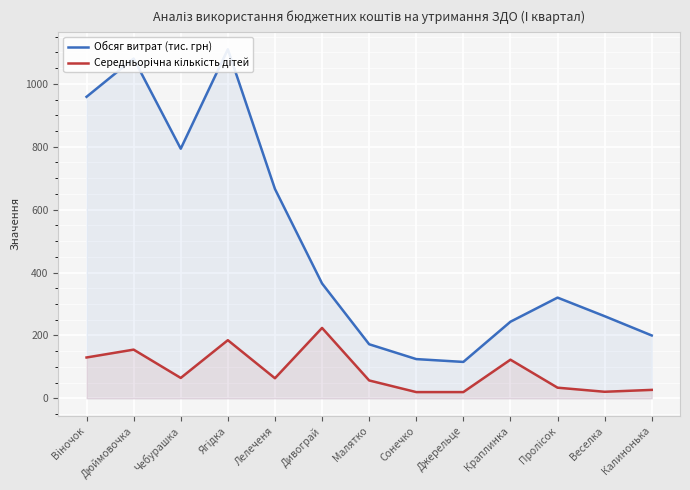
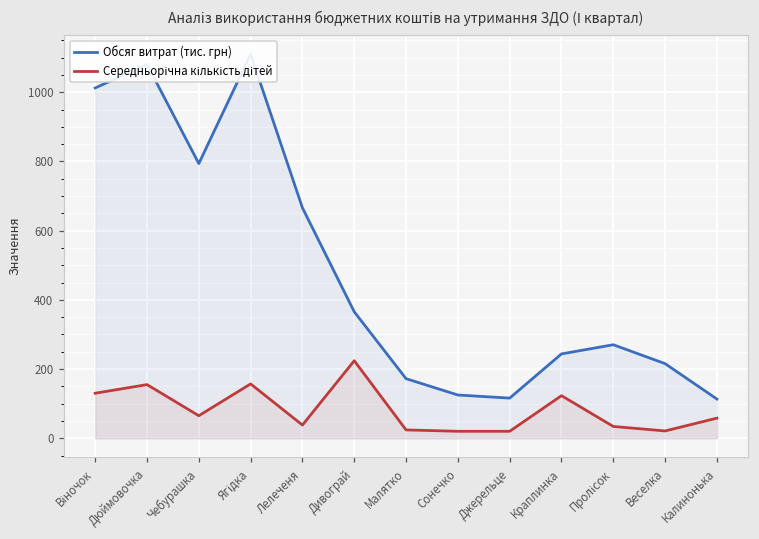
  {
    "Обсяг витрат (тис. грн)": {
-     "Віночок": 960,
+     "Віночок": 1010,
      "Чебурашка": 790,
      "Лелеченя": 670,
      "Дивограй": 370,
      "Малятко": 170,
      "Сонечко": 120,
      "Джерельце": 120,
      "Краплинка": 240,
-     "Пролісок": 320,
-     "Веселка": 260,
-     "Калинонька": 200
+     "Пролісок": 270,
+     "Веселка": 220,
+     "Калинонька": 110
    },
    "Середньорічна кількість дітей": {
      "Віночок": 130,
      "Дюймовочка": 160,
      "Чебурашка": 70,
-     "Ягідка": 190,
-     "Лелеченя": 60,
+     "Ягідка": 160,
+     "Лелеченя": 40,
      "Дивограй": 220,
-     "Малятко": 60,
+     "Малятко": 20,
      "Сонечко": 20,
      "Джерельце": 20,
      "Краплинка": 120,
      "Пролісок": 30,
      "Веселка": 20,
-     "Калинонька": 30
+     "Калинонька": 60
    }
  }
